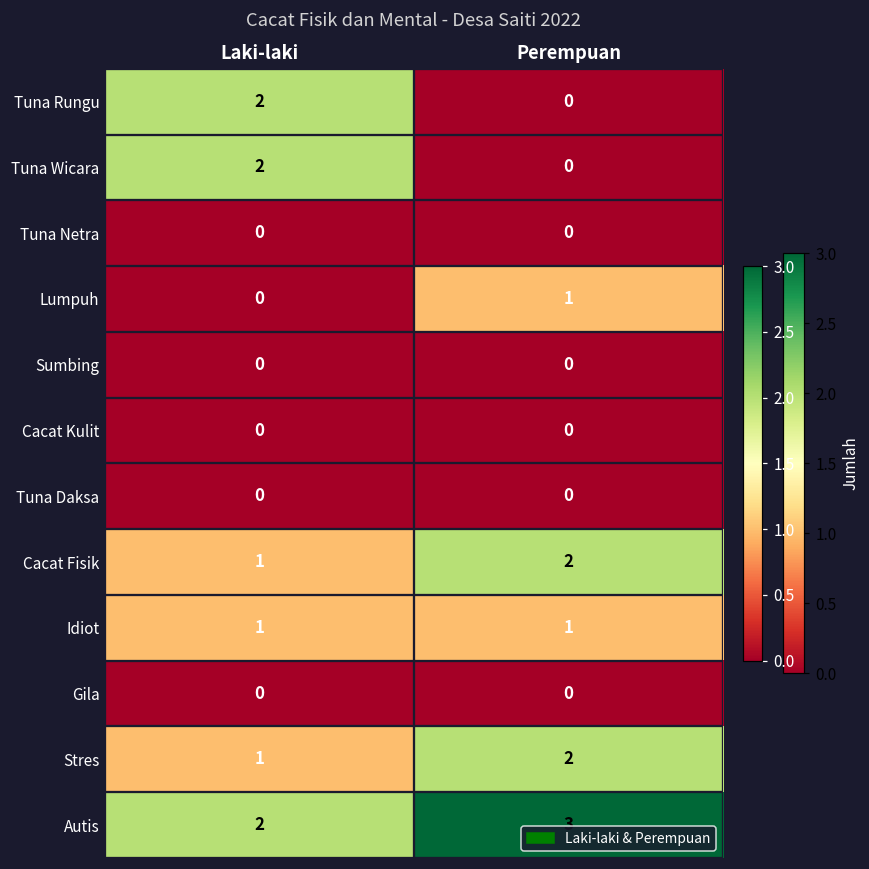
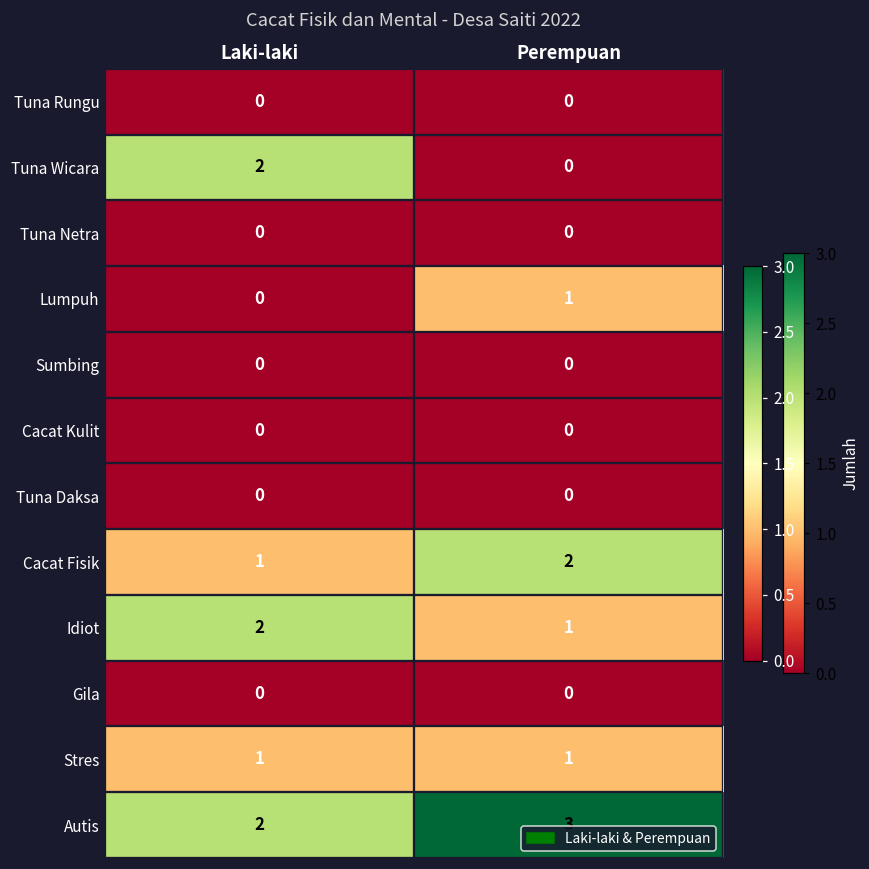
  {
    "Tuna Rungu": {
-     "Laki-laki": 2,
+     "Laki-laki": 0,
      "Perempuan": 0
    },
    "Tuna Wicara": {
      "Laki-laki": 2,
      "Perempuan": 0
    },
    "Tuna Netra": {
      "Laki-laki": 0,
      "Perempuan": 0
    },
    "Lumpuh": {
      "Laki-laki": 0,
      "Perempuan": 1
    },
    "Sumbing": {
      "Laki-laki": 0,
      "Perempuan": 0
    },
    "Cacat Kulit": {
      "Laki-laki": 0,
      "Perempuan": 0
    },
    "Tuna Daksa": {
      "Laki-laki": 0,
      "Perempuan": 0
    },
    "Cacat Fisik": {
      "Laki-laki": 1,
      "Perempuan": 2
    },
    "Idiot": {
-     "Laki-laki": 1,
+     "Laki-laki": 2,
      "Perempuan": 1
    },
    "Gila": {
      "Laki-laki": 0,
      "Perempuan": 0
    },
    "Stres": {
      "Laki-laki": 1,
-     "Perempuan": 2
+     "Perempuan": 1
    },
    "Autis": {
      "Laki-laki": 2
    }
  }
